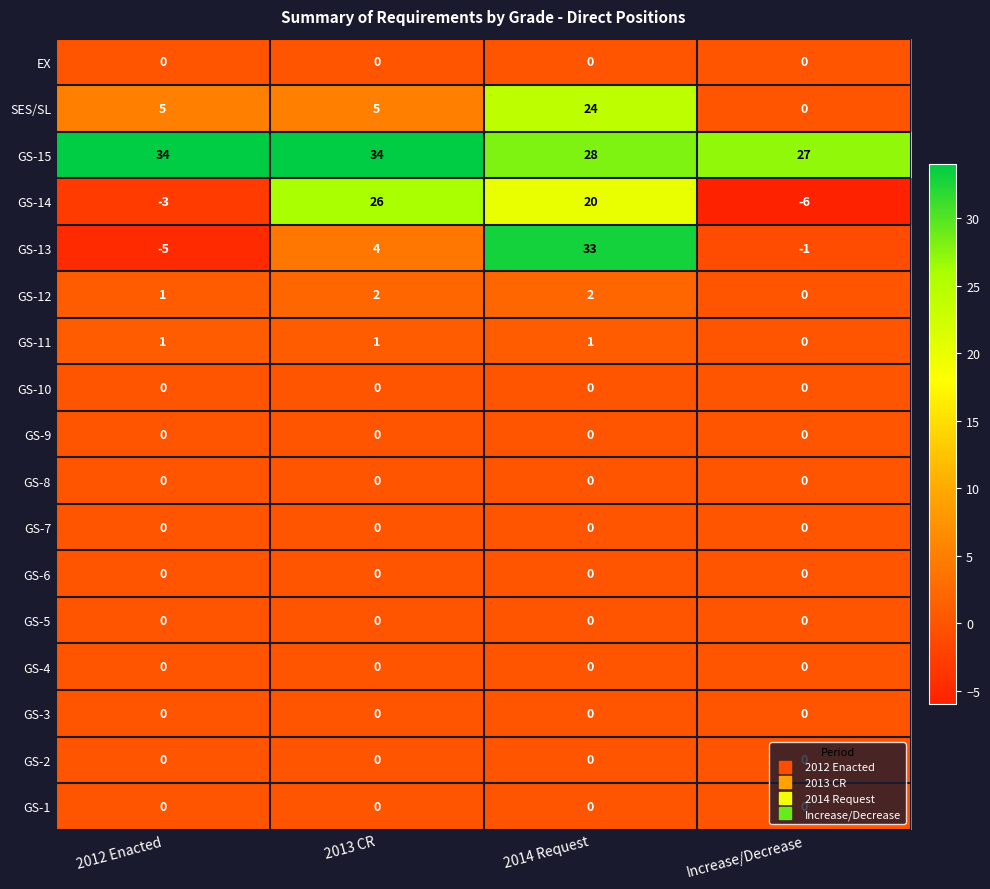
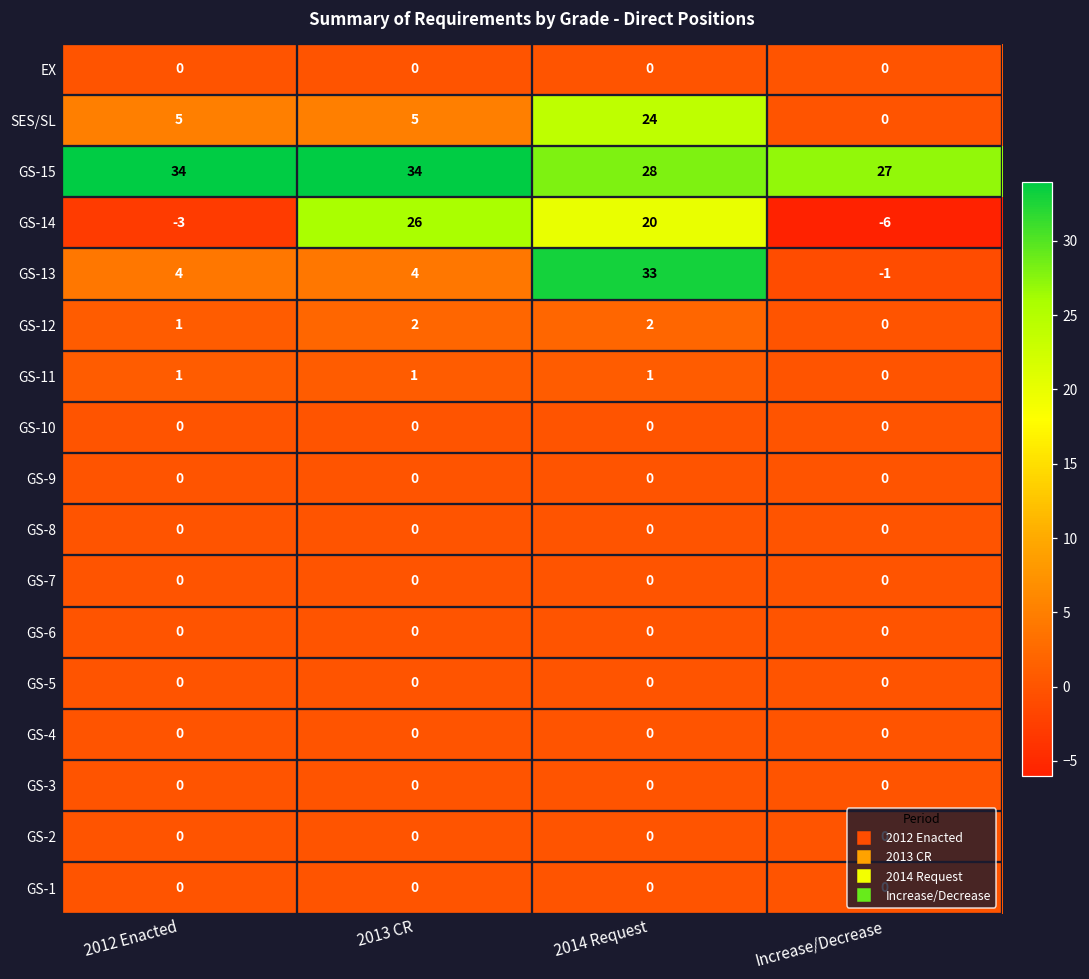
  {
    "EX": {
      "2012 Enacted": 0,
      "2013 CR": 0,
      "2014 Request": 0,
      "Increase/Decrease": 0
    },
    "SES/SL": {
      "2012 Enacted": 5,
      "2013 CR": 5,
      "2014 Request": 24,
      "Increase/Decrease": 0
    },
    "GS-15": {
      "2012 Enacted": 34,
      "2013 CR": 34,
      "2014 Request": 28,
      "Increase/Decrease": 27
    },
    "GS-14": {
      "2012 Enacted": -3,
      "2013 CR": 26,
      "2014 Request": 20,
      "Increase/Decrease": -6
    },
    "GS-13": {
-     "2012 Enacted": -5,
+     "2012 Enacted": 4,
      "2013 CR": 4,
      "2014 Request": 33,
      "Increase/Decrease": -1
    },
    "GS-12": {
      "2012 Enacted": 1,
      "2013 CR": 2,
      "2014 Request": 2,
      "Increase/Decrease": 0
    },
    "GS-11": {
      "2012 Enacted": 1,
      "2013 CR": 1,
      "2014 Request": 1,
      "Increase/Decrease": 0
    },
    "GS-10": {
      "2012 Enacted": 0,
      "2013 CR": 0,
      "2014 Request": 0,
      "Increase/Decrease": 0
    },
    "GS-9": {
      "2012 Enacted": 0,
      "2013 CR": 0,
      "2014 Request": 0,
      "Increase/Decrease": 0
    },
    "GS-8": {
      "2012 Enacted": 0,
      "2013 CR": 0,
      "2014 Request": 0,
      "Increase/Decrease": 0
    },
    "GS-7": {
      "2012 Enacted": 0,
      "2013 CR": 0,
      "2014 Request": 0,
      "Increase/Decrease": 0
    },
    "GS-6": {
      "2012 Enacted": 0,
      "2013 CR": 0,
      "2014 Request": 0,
      "Increase/Decrease": 0
    },
    "GS-5": {
      "2012 Enacted": 0,
      "2013 CR": 0,
      "2014 Request": 0,
      "Increase/Decrease": 0
    },
    "GS-4": {
      "2012 Enacted": 0,
      "2013 CR": 0,
      "2014 Request": 0,
      "Increase/Decrease": 0
    },
    "GS-3": {
      "2012 Enacted": 0,
      "2013 CR": 0,
      "2014 Request": 0,
      "Increase/Decrease": 0
    },
    "GS-2": {
      "2012 Enacted": 0,
      "2013 CR": 0,
      "2014 Request": 0
    },
    "GS-1": {
      "2012 Enacted": 0,
      "2013 CR": 0,
      "2014 Request": 0
    }
  }
